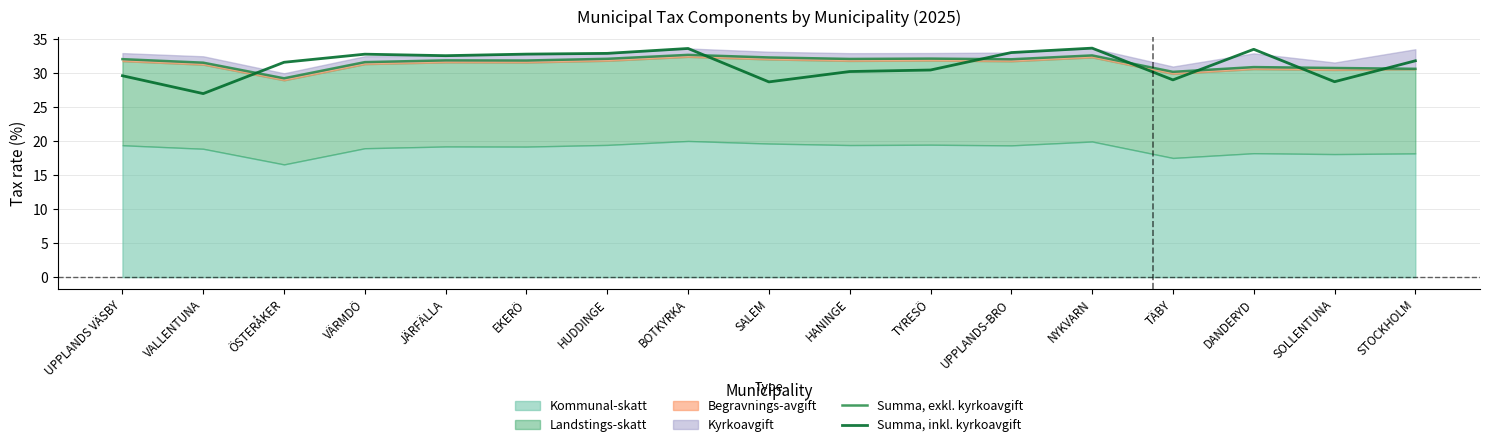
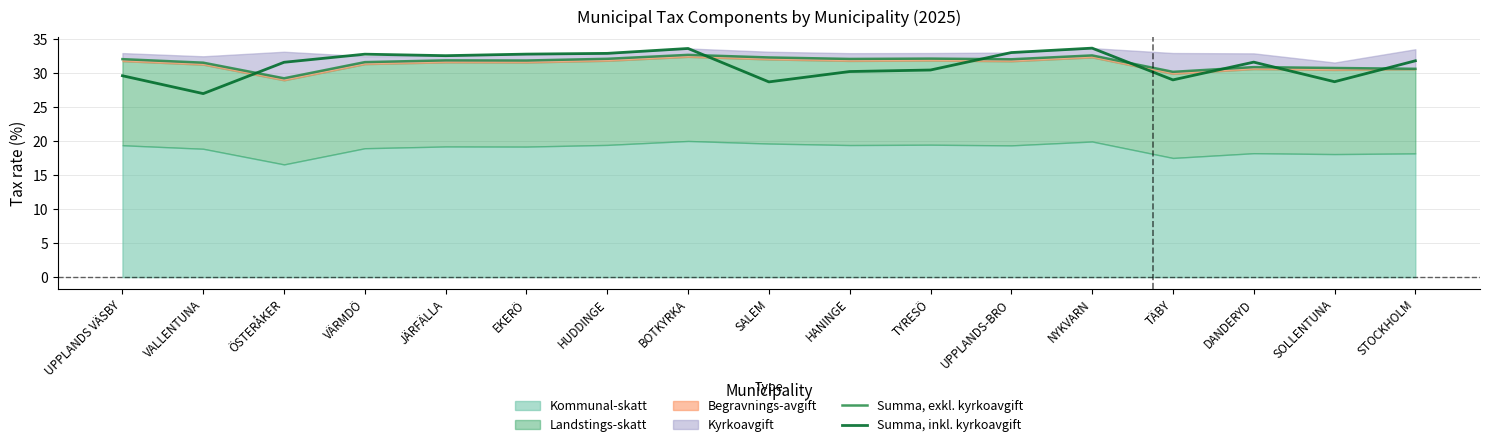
  {
    "Summa, inkl. kyrkoavgift": {
      "UPPLANDS VÄSBY": 30,
      "VALLENTUNA": 27,
      "ÖSTERÅKER": 32,
      "SALEM": 29,
      "HANINGE": 30,
      "TYRESÖ": 30,
      "TÄBY": 29,
-     "DANDERYD": 34,
+     "DANDERYD": 32,
      "SOLLENTUNA": 29,
      "STOCKHOLM": 32
    },
    "Kyrkoavgift": {
      "UPPLANDS VÄSBY": 1,
      "VALLENTUNA": 1,
-     "ÖSTERÅKER": 1,
+     "ÖSTERÅKER": 4,
      "SALEM": 1,
      "HANINGE": 1,
      "TYRESÖ": 1,
-     "TÄBY": 1,
+     "TÄBY": 3,
      "DANDERYD": 2,
      "SOLLENTUNA": 1,
      "STOCKHOLM": 3
    }
  }
